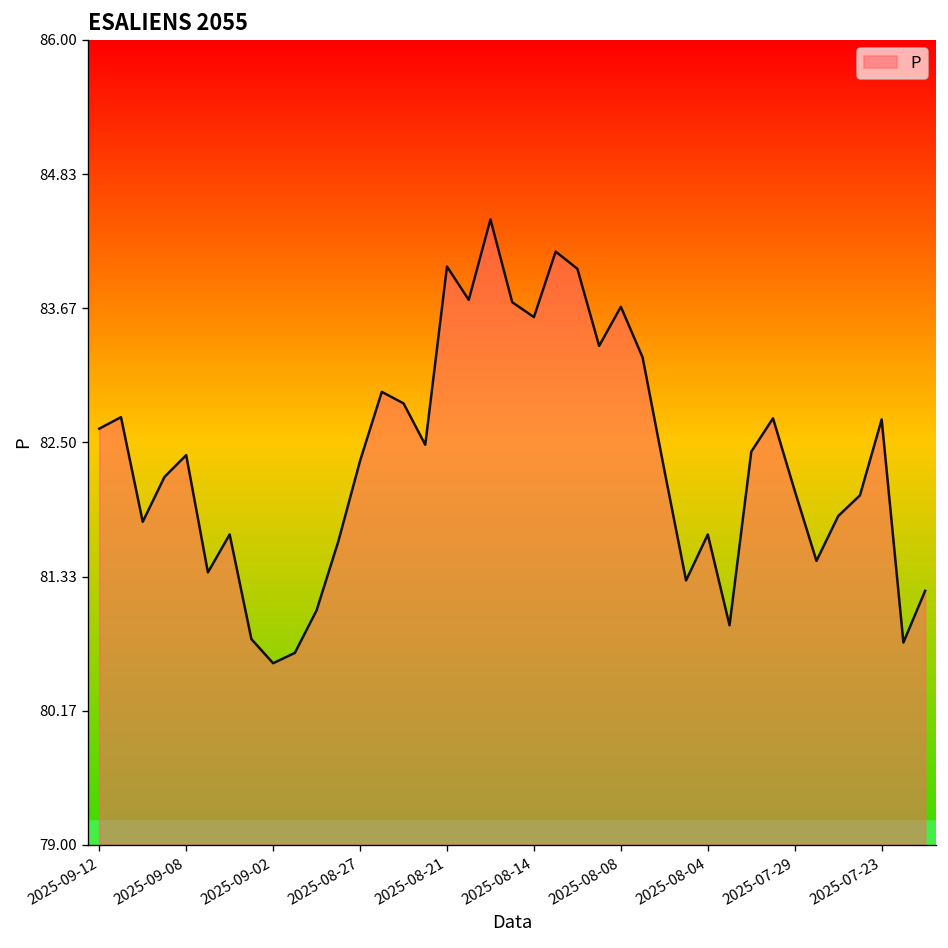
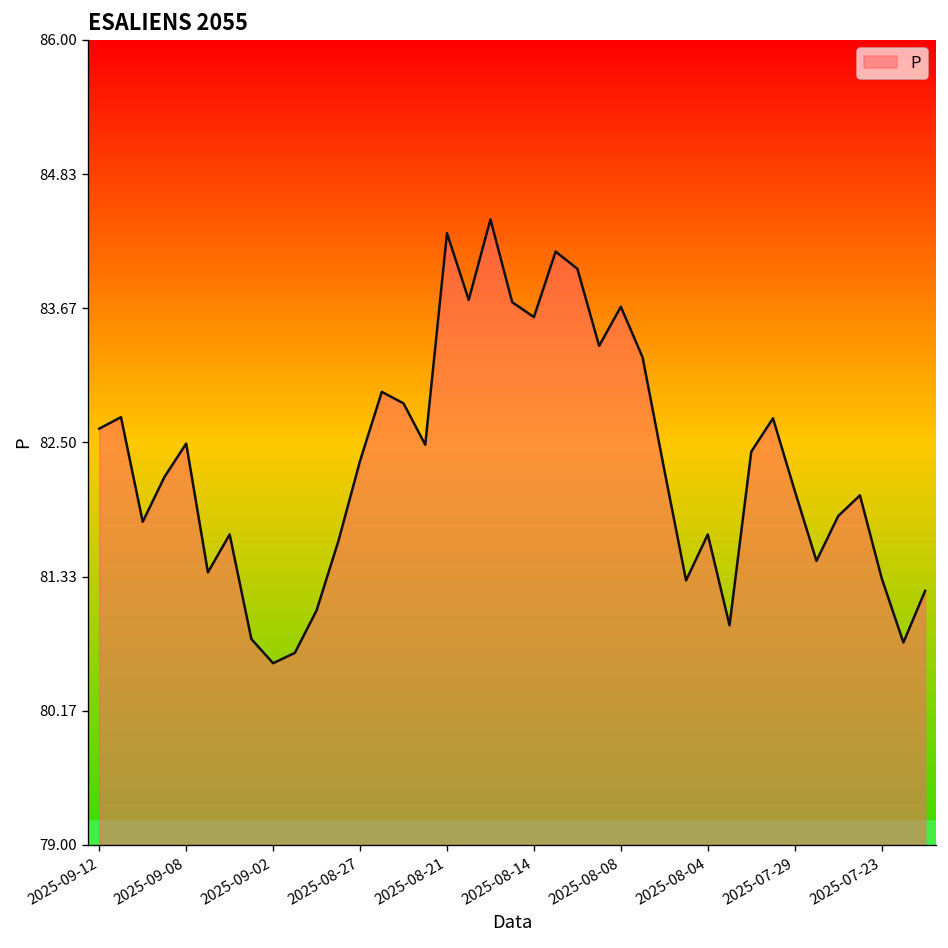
  {
    "2025-09-12": 82.6,
-   "2025-09-08": 82.4,
+   "2025-09-08": 82.5,
    "2025-09-02": 80.6,
    "2025-08-27": 82.3,
-   "2025-08-21": 84.0,
+   "2025-08-21": 84.3,
    "2025-08-14": 83.6,
    "2025-08-08": 83.7,
    "2025-08-04": 81.7,
    "2025-07-29": 82.1,
-   "2025-07-23": 82.7
+   "2025-07-23": 81.3
  }
